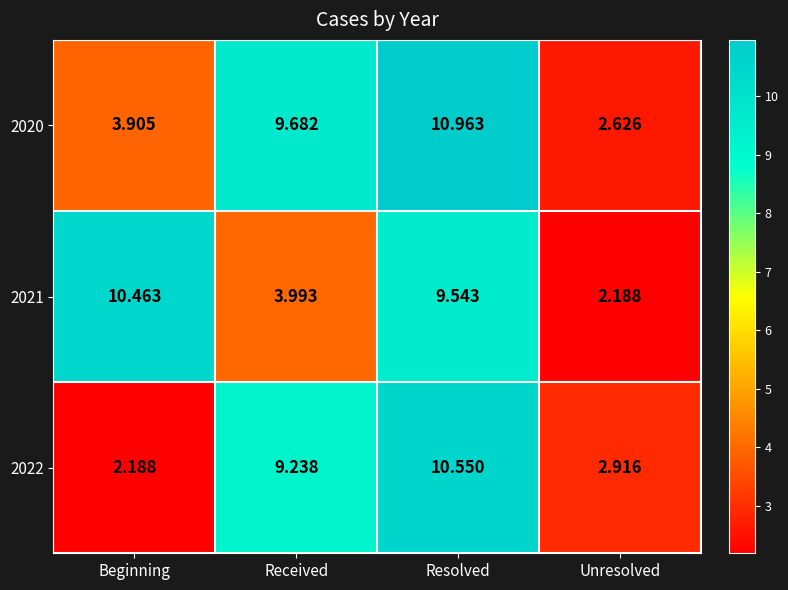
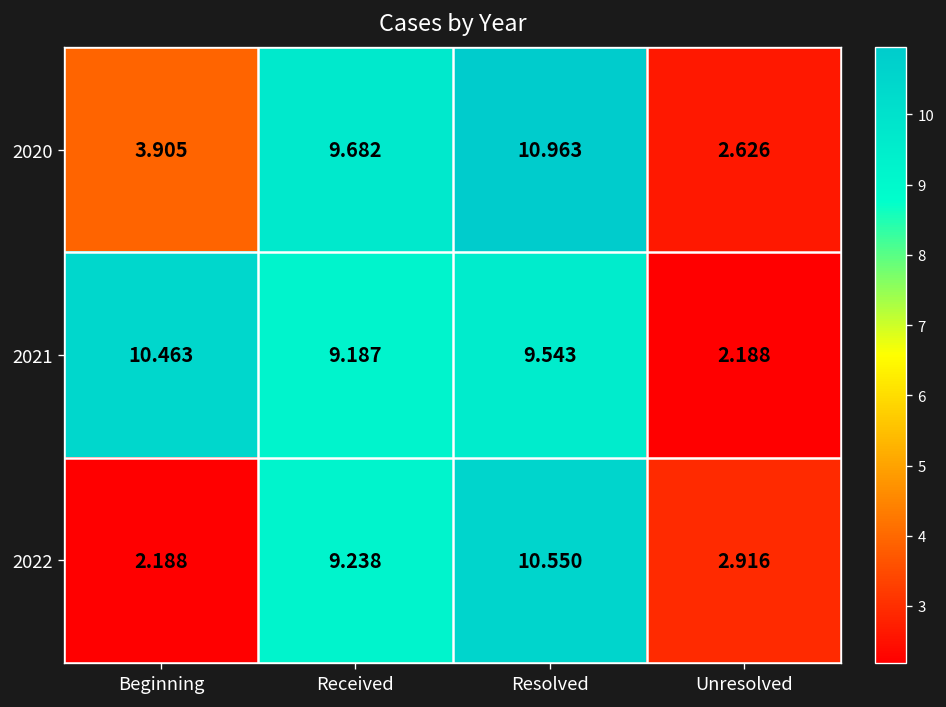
  {
    "2020": {
      "Beginning": 3.905,
      "Received": 9.682,
      "Resolved": 10.963,
      "Unresolved": 2.626
    },
    "2021": {
      "Beginning": 10.463,
-     "Received": 3.993,
+     "Received": 9.187,
      "Resolved": 9.543,
      "Unresolved": 2.188
    },
    "2022": {
      "Beginning": 2.188,
      "Received": 9.238,
      "Resolved": 10.550,
      "Unresolved": 2.916
    }
  }
